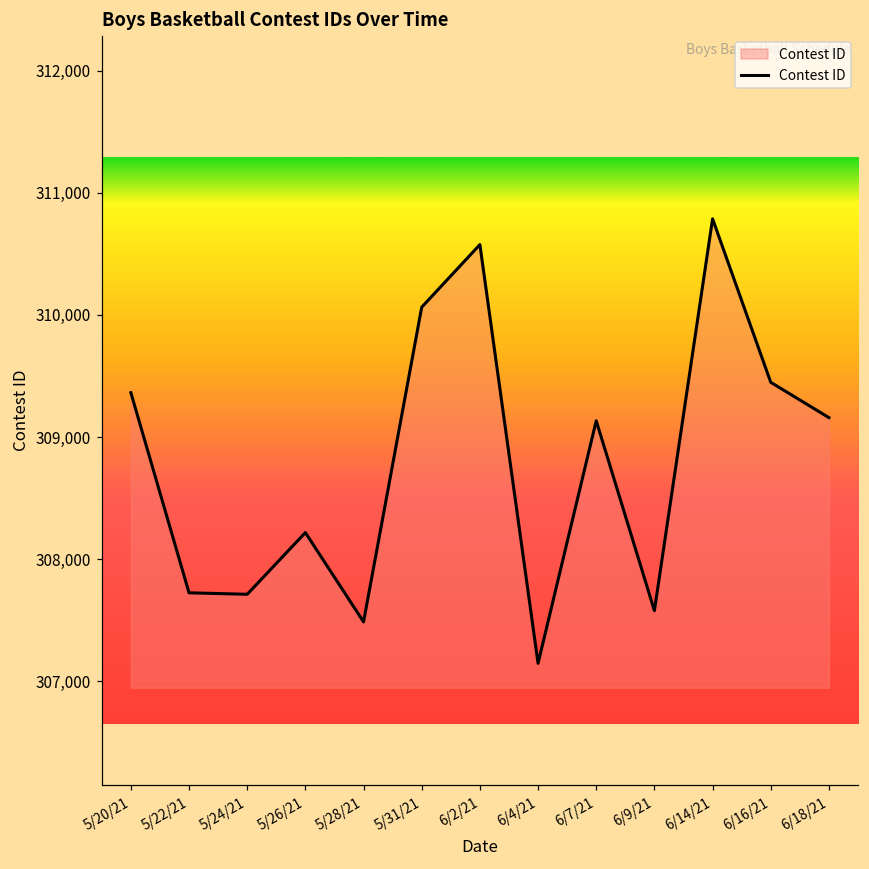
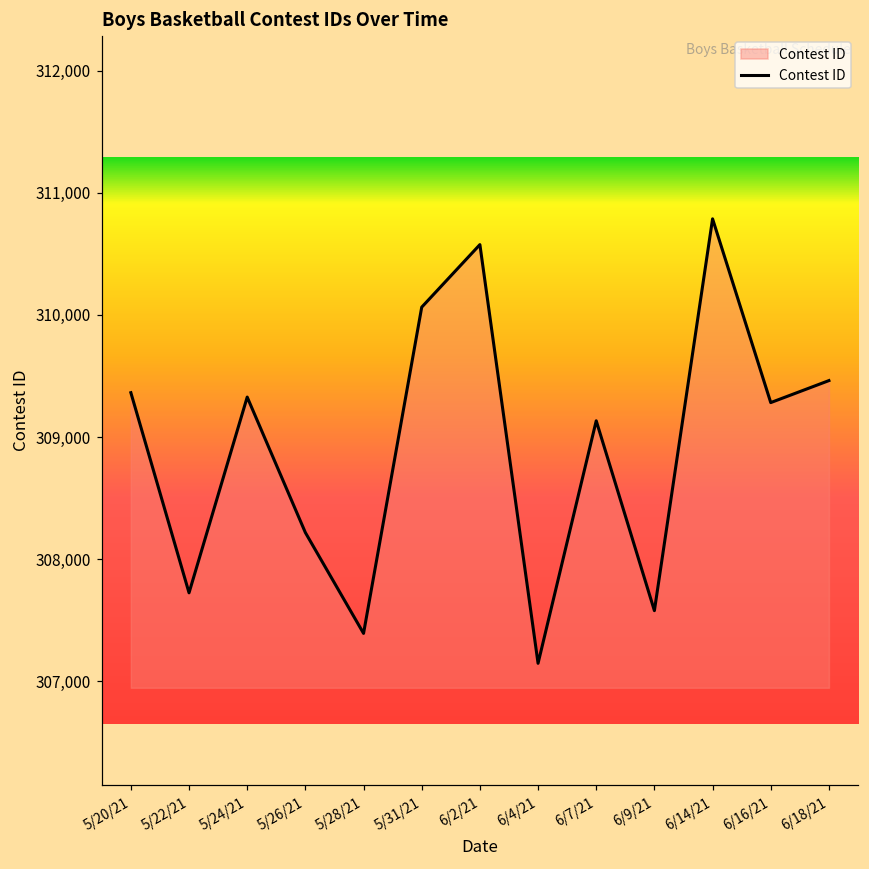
  {
    "5/20/21": "309,360",
    "5/22/21": "307,730",
-   "5/24/21": "307,710",
+   "5/24/21": "309,330",
    "5/26/21": "308,220",
-   "5/28/21": "307,490",
+   "5/28/21": "307,390",
    "5/31/21": "310,060",
    "6/2/21": "310,580",
    "6/4/21": "307,150",
    "6/7/21": "309,130",
    "6/9/21": "307,580",
    "6/14/21": "310,790",
-   "6/16/21": "309,450",
-   "6/18/21": "309,160"
+   "6/16/21": "309,280",
+   "6/18/21": "309,460"
  }
